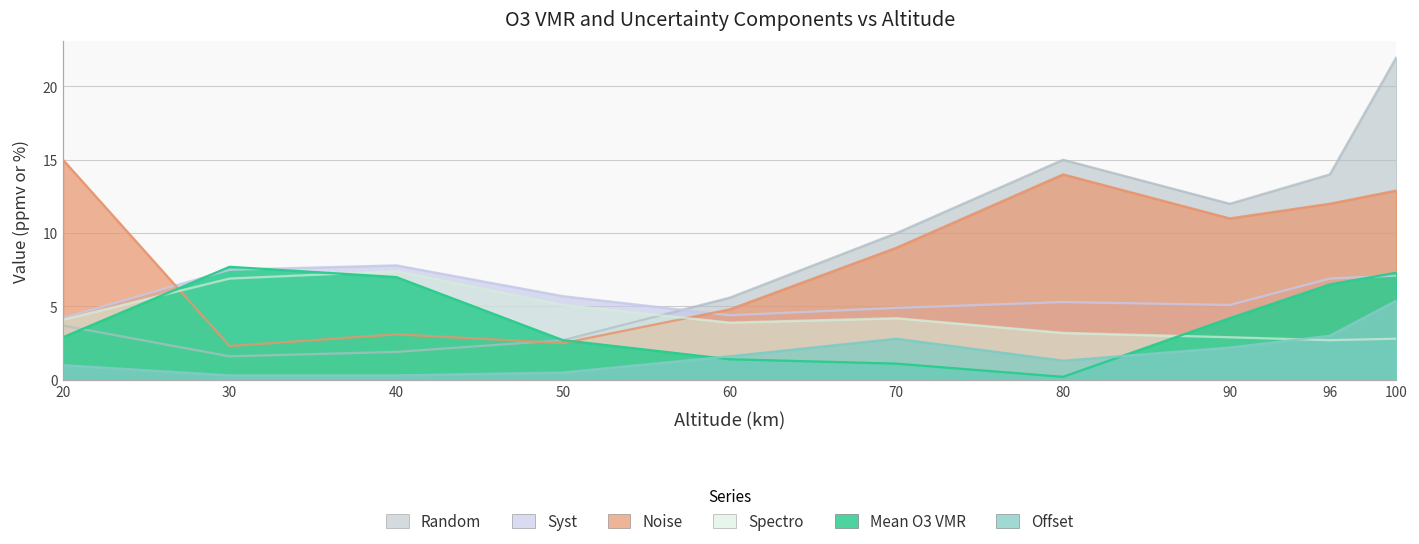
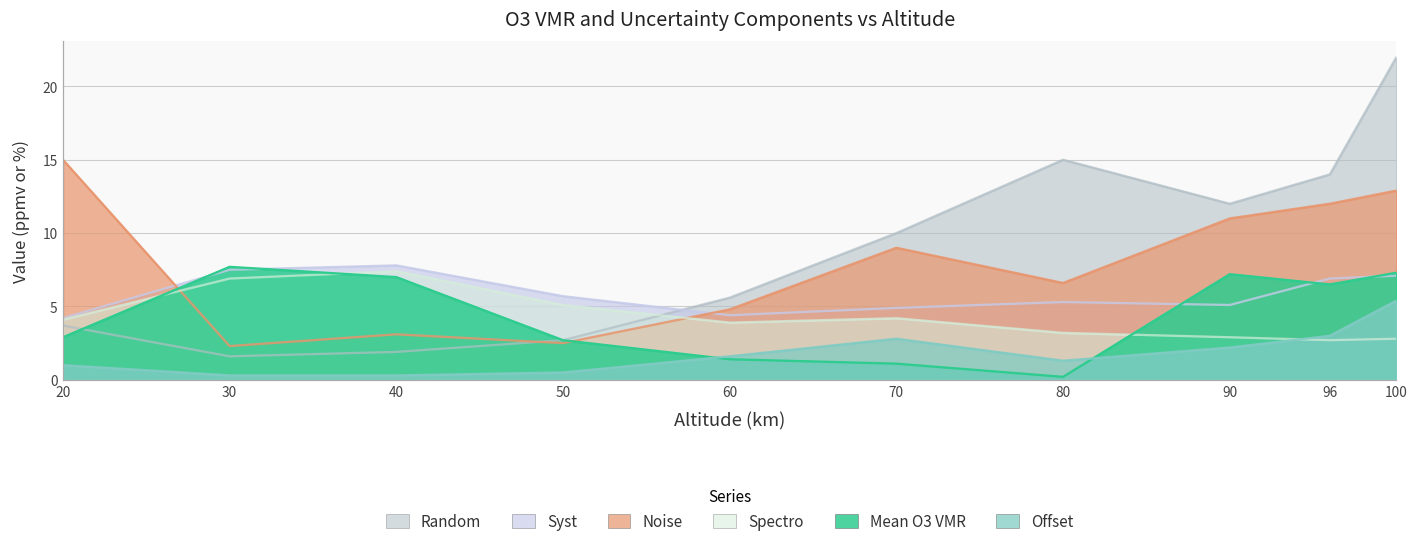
  {
    "Noise": {
      "20": 15.0,
      "30": 2.3,
      "40": 3.1,
      "50": 2.5,
      "60": 4.8,
      "70": 9.0,
-     "80": 14.0,
+     "80": 6.6,
      "90": 11.0,
      "96": 12.0,
      "100": 12.9
    },
    "Mean O3 VMR": {
      "20": 2.9,
      "30": 7.7,
      "40": 7.0,
      "60": 1.4,
      "70": 1.1,
      "80": 0.2,
-     "90": 4.2,
+     "90": 7.2,
      "96": 6.5,
      "100": 7.3
    }
  }
